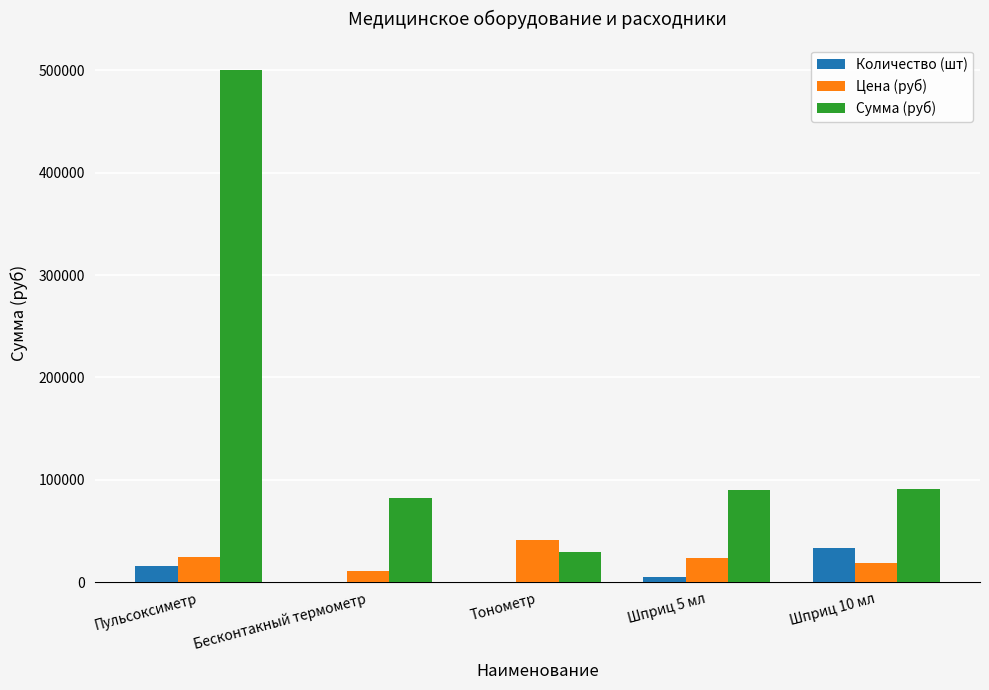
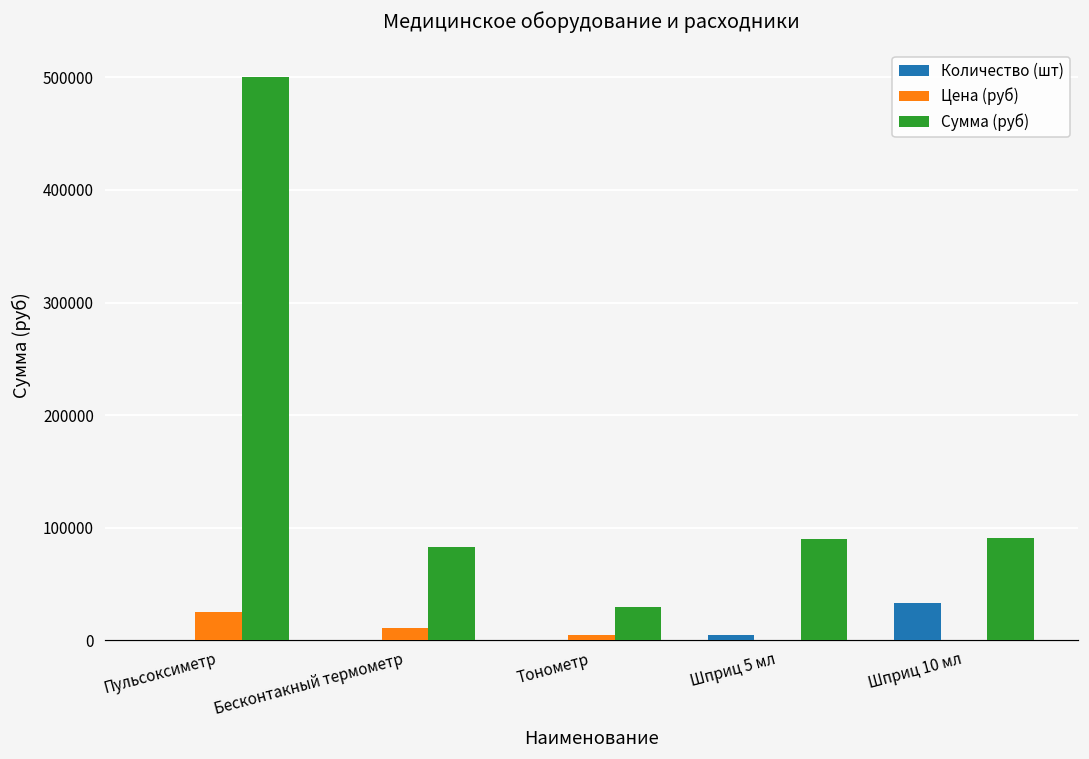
  {
    "Количество (шт)": {
-     "Пульсоксиметр": 16000,
+     "Пульсоксиметр": 0,
      "Шприц 5 мл": 5000,
      "Шприц 10 мл": 33000
    },
    "Цена (руб)": {
      "Пульсоксиметр": 25000,
      "Бесконтакный термометр": 11000,
-     "Тонометр": 42000,
-     "Шприц 5 мл": 23000,
-     "Шприц 10 мл": 19000
+     "Тонометр": 4000,
+     "Шприц 5 мл": 0,
+     "Шприц 10 мл": 0
    },
    "Сумма (руб)": {
      "Пульсоксиметр": 500000,
      "Бесконтакный термометр": 83000,
      "Тонометр": 29000,
      "Шприц 5 мл": 90000,
      "Шприц 10 мл": 91000
    }
  }
